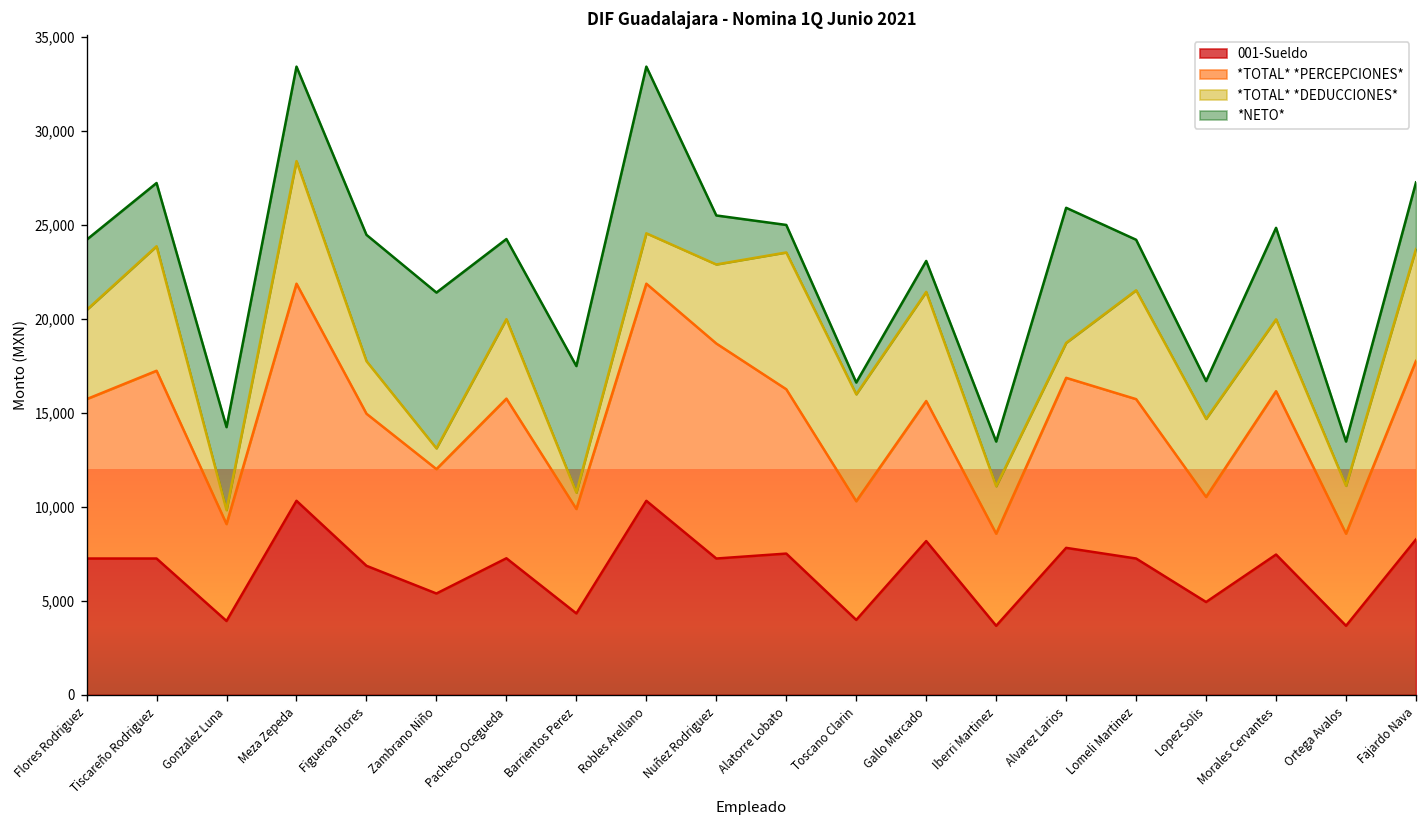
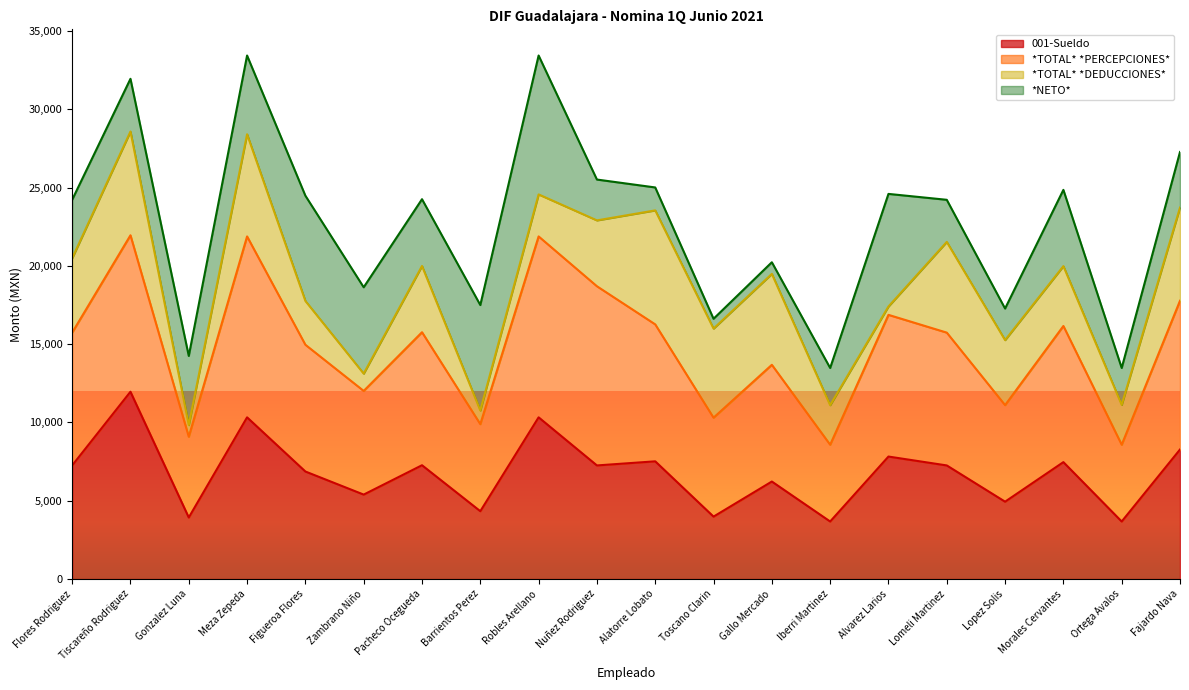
  {
    "001-Sueldo": {
      "Flores Rodriguez": "7,300",
-     "Tiscareño Rodriguez": "7,300",
+     "Tiscareño Rodriguez": "12,000",
      "Gonzalez Luna": "3,900",
      "Meza Zepeda": "10,300",
      "Figueroa Flores": "6,900",
      "Zambrano Niño": "5,400",
      "Pacheco Ocegueda": "7,300",
      "Barrientos Perez": "4,300",
      "Robles Arellano": "10,300",
      "Nuñez Rodriguez": "7,300",
      "Alatorre Lobato": "7,500",
      "Toscano Clarin": "4,000",
-     "Gallo Mercado": "8,200",
+     "Gallo Mercado": "6,200",
      "Iberri Martinez": "3,700",
      "Alvarez Larios": "7,800",
      "Lomeli Martinez": "7,300",
      "Lopez Solis": "4,900",
      "Morales Cervantes": "7,500",
      "Ortega Avalos": "3,700",
      "Fajardo Nava": "8,300"
    },
    "*TOTAL* *PERCEPCIONES*": {
      "Flores Rodriguez": "8,500",
      "Tiscareño Rodriguez": "10,000",
      "Gonzalez Luna": "5,200",
      "Meza Zepeda": "11,600",
      "Figueroa Flores": "8,100",
      "Zambrano Niño": "6,600",
      "Pacheco Ocegueda": "8,500",
      "Barrientos Perez": "5,600",
      "Robles Arellano": "11,600",
      "Nuñez Rodriguez": "11,400",
      "Alatorre Lobato": "8,700",
      "Toscano Clarin": "6,300",
      "Gallo Mercado": "7,500",
      "Iberri Martinez": "4,900",
      "Alvarez Larios": "9,000",
      "Lomeli Martinez": "8,500",
-     "Lopez Solis": "5,600",
+     "Lopez Solis": "6,200",
      "Morales Cervantes": "8,700",
      "Ortega Avalos": "4,900",
      "Fajardo Nava": "9,500"
    },
    "*TOTAL* *DEDUCCIONES*": {
      "Flores Rodriguez": "4,700",
      "Tiscareño Rodriguez": "6,600",
      "Gonzalez Luna": "700",
      "Meza Zepeda": "6,500",
      "Figueroa Flores": "2,800",
      "Zambrano Niño": "1,100",
      "Pacheco Ocegueda": "4,200",
      "Barrientos Perez": "900",
      "Robles Arellano": "2,700",
      "Nuñez Rodriguez": "4,200",
      "Alatorre Lobato": "7,300",
      "Toscano Clarin": "5,700",
      "Gallo Mercado": "5,800",
      "Iberri Martinez": "2,500",
-     "Alvarez Larios": "1,900",
+     "Alvarez Larios": "500",
      "Lomeli Martinez": "5,800",
      "Lopez Solis": "4,200",
      "Morales Cervantes": "3,800",
      "Ortega Avalos": "2,500",
      "Fajardo Nava": "6,000"
    },
    "*NETO*": {
      "Flores Rodriguez": "3,700",
      "Tiscareño Rodriguez": "3,400",
      "Gonzalez Luna": "4,400",
      "Meza Zepeda": "5,000",
      "Figueroa Flores": "6,700",
-     "Zambrano Niño": "8,300",
+     "Zambrano Niño": "5,500",
      "Pacheco Ocegueda": "4,300",
      "Barrientos Perez": "6,700",
      "Robles Arellano": "8,900",
      "Nuñez Rodriguez": "2,600",
      "Alatorre Lobato": "1,500",
      "Toscano Clarin": "600",
-     "Gallo Mercado": "1,600",
+     "Gallo Mercado": "700",
      "Iberri Martinez": "2,400",
      "Alvarez Larios": "7,200",
      "Lomeli Martinez": "2,700",
      "Lopez Solis": "2,000",
      "Morales Cervantes": "4,900",
      "Ortega Avalos": "2,400",
      "Fajardo Nava": "3,500"
    }
  }
